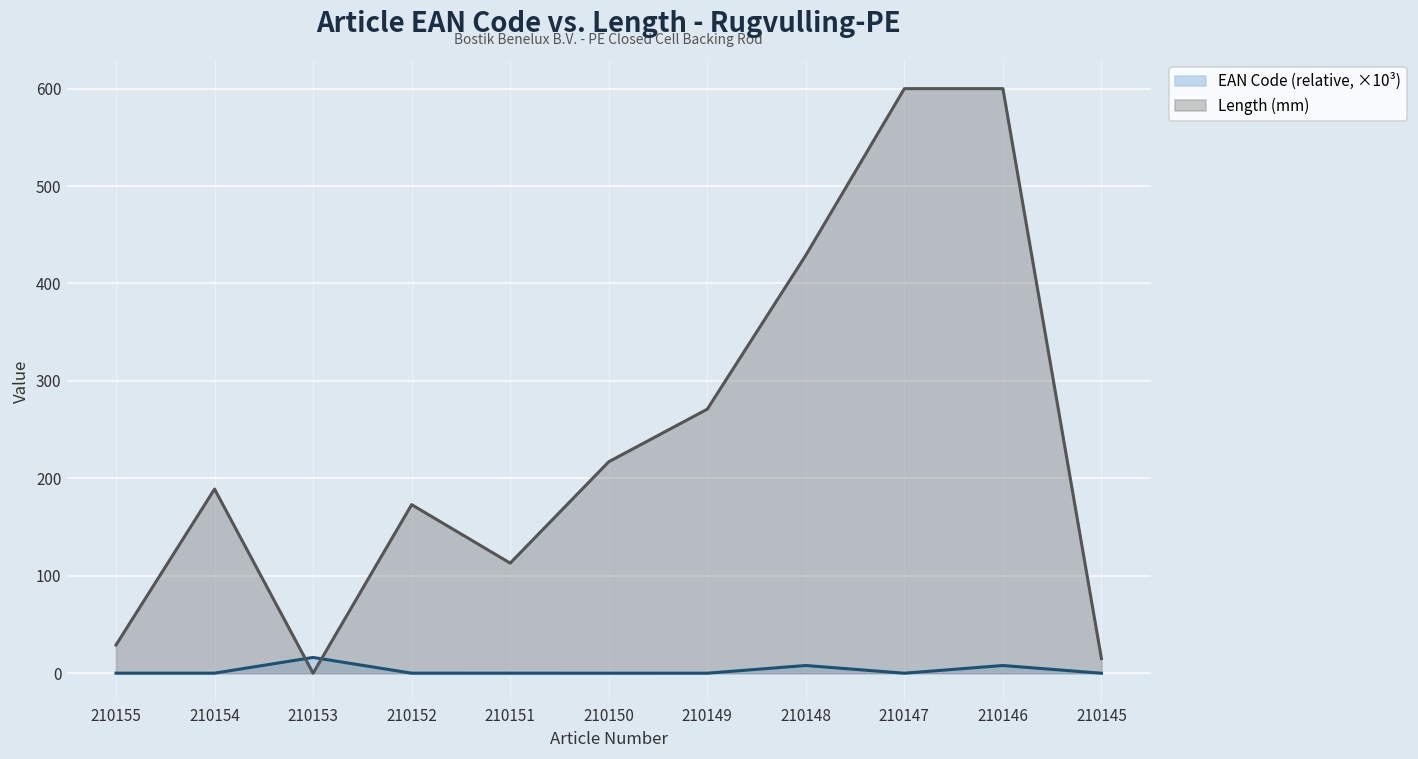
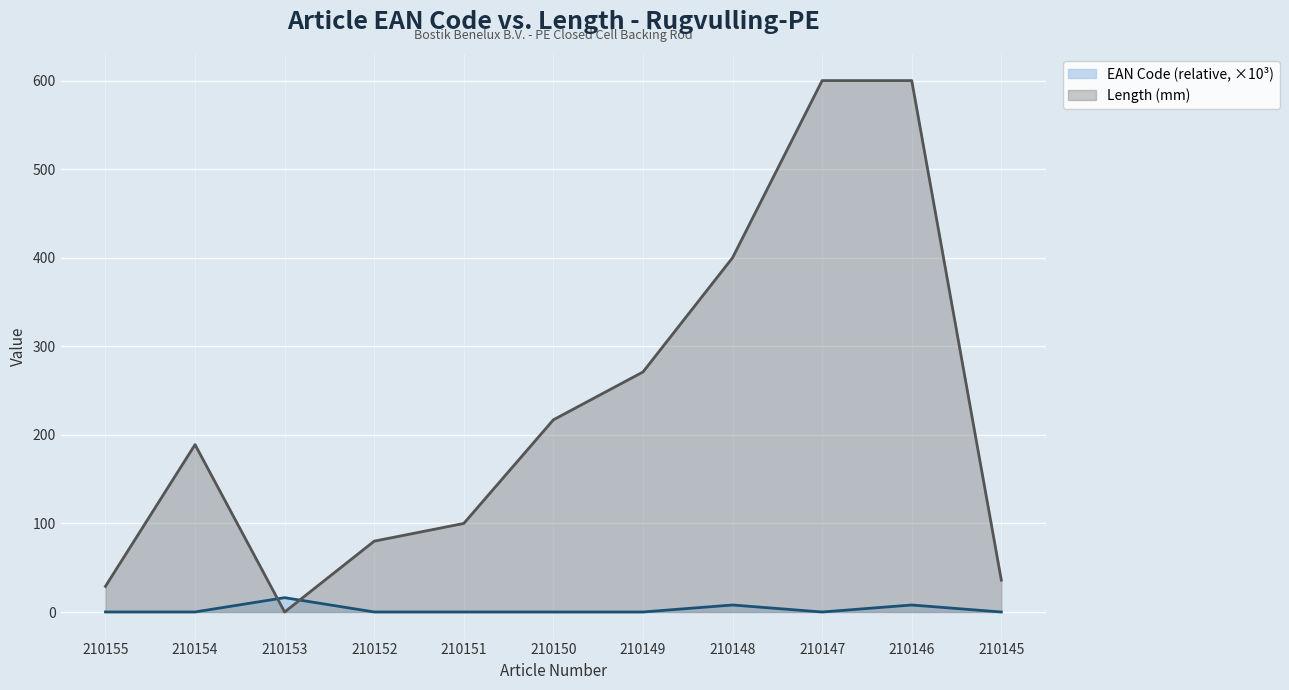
  {
    "EAN Code (relative, ×10³)": {
      "210155": 0,
      "210154": 0,
      "210153": 20,
      "210152": 0,
      "210151": 0,
      "210150": 0,
      "210149": 0,
      "210148": 10,
      "210147": 0,
      "210146": 10,
      "210145": 0
    },
    "Length (mm)": {
      "210155": 30,
      "210154": 190,
      "210153": 0,
-     "210152": 170,
-     "210151": 110,
+     "210152": 80,
+     "210151": 100,
      "210150": 220,
      "210149": 270,
-     "210148": 430,
+     "210148": 400,
      "210147": 600,
      "210146": 600,
-     "210145": 20
+     "210145": 40
    }
  }
